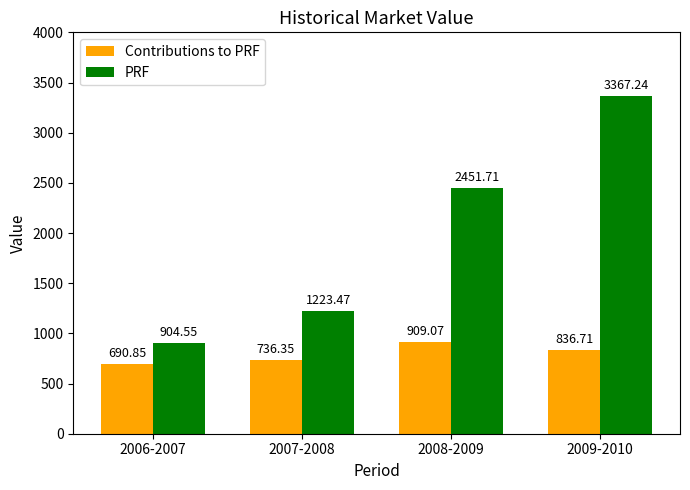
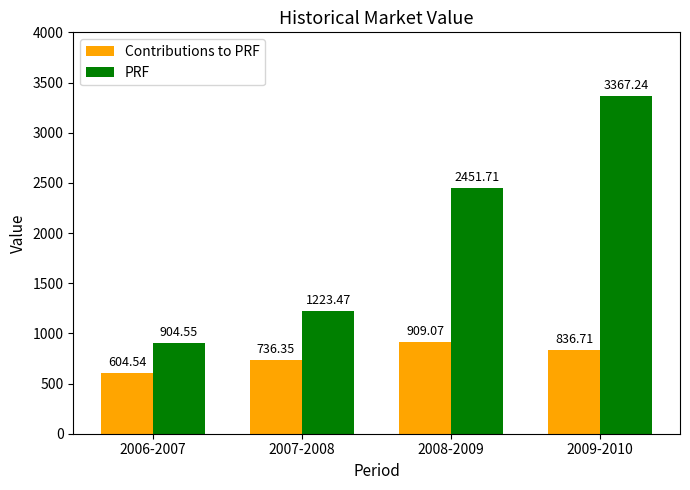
  {
    "Contributions to PRF": {
-     "2006-2007": 690.85,
+     "2006-2007": 604.54,
      "2007-2008": 736.35,
      "2008-2009": 909.07,
      "2009-2010": 836.71
    },
    "PRF": {
      "2006-2007": 904.55,
      "2007-2008": 1223.47,
      "2008-2009": 2451.71,
      "2009-2010": 3367.24
    }
  }
